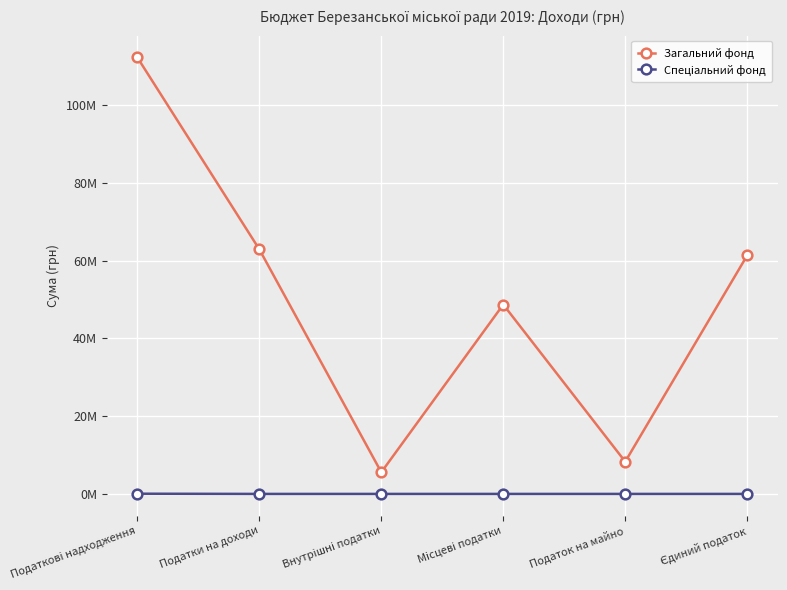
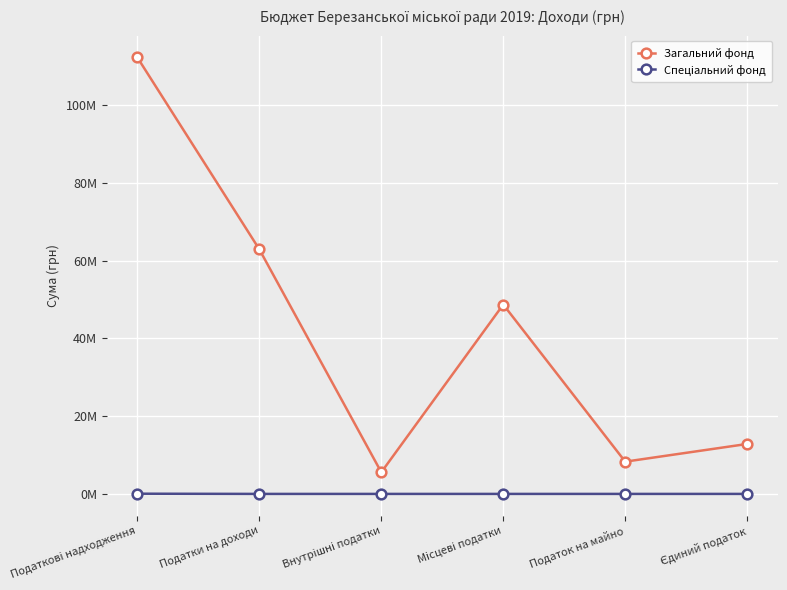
  {
    "Загальний фонд": {
      "Податкові надходження": 112000000,
      "Податки на доходи": 63000000,
      "Внутрішні податки": 6000000,
      "Місцеві податки": 49000000,
      "Податок на майно": 8000000,
-     "Єдиний податок": 61000000
+     "Єдиний податок": 13000000
    },
    "Спеціальний фонд": {
      "Податкові надходження": 0,
      "Податки на доходи": 0,
      "Внутрішні податки": 0,
      "Місцеві податки": 0,
      "Податок на майно": 0,
      "Єдиний податок": 0
    }
  }
